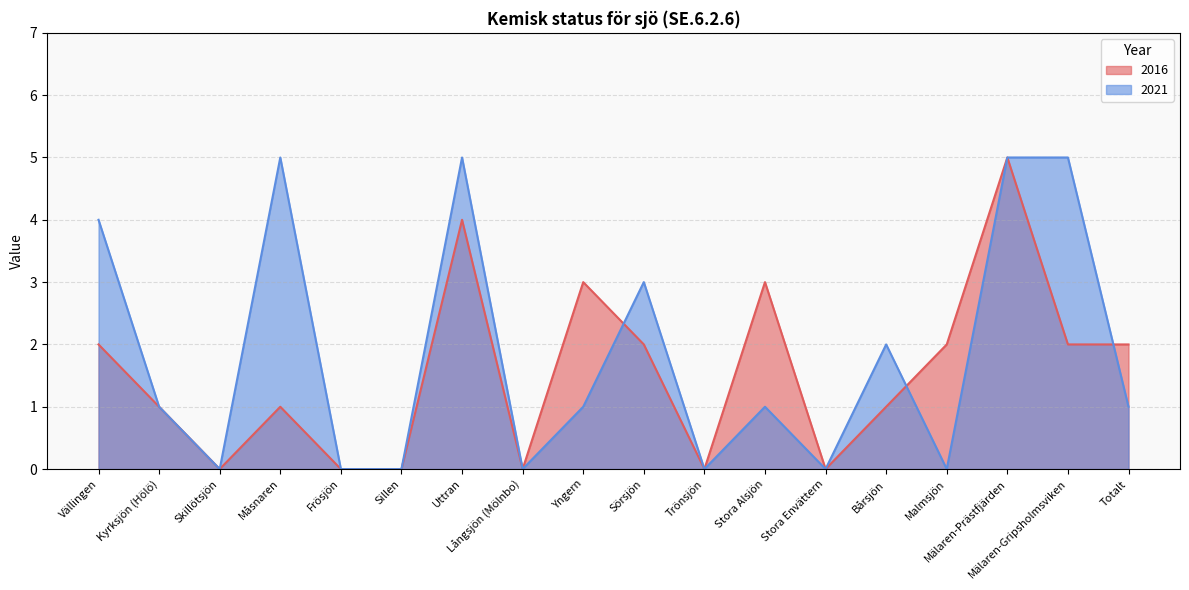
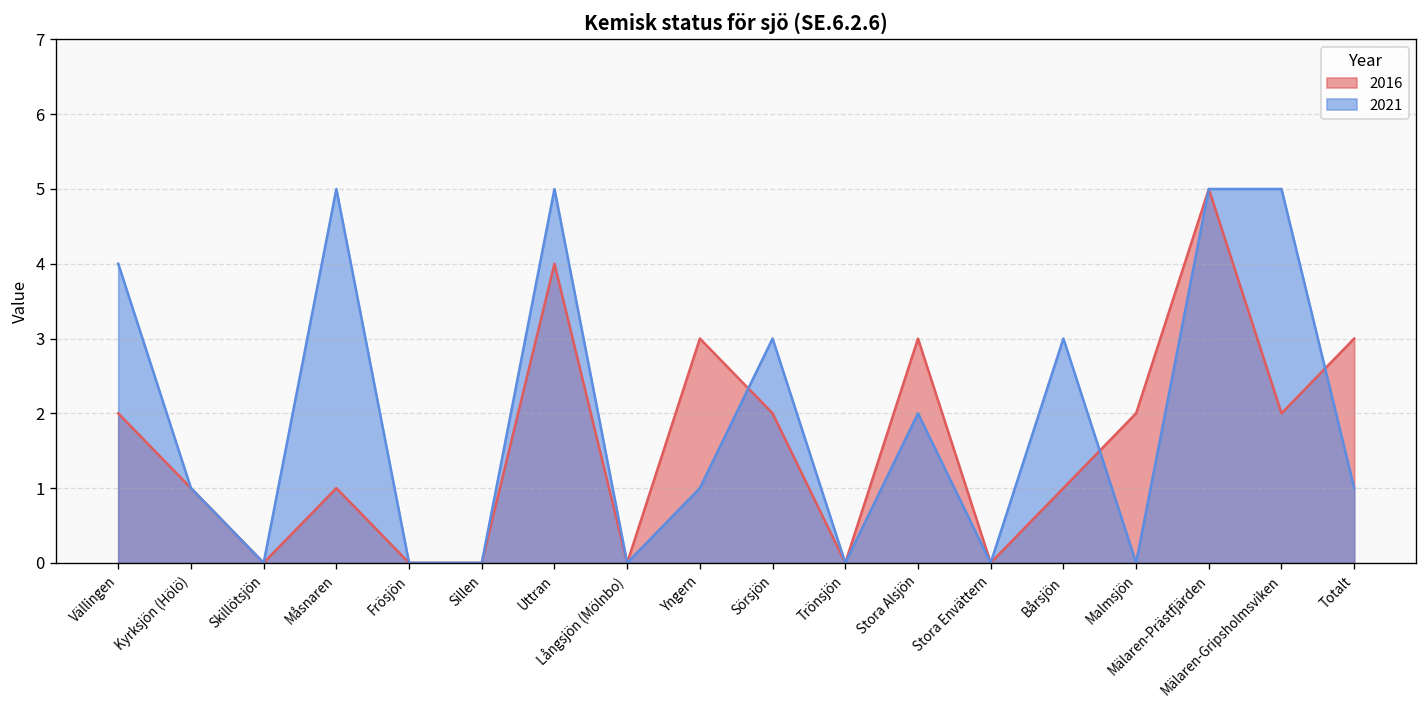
  {
    "2016": {
      "Vällingen": 2,
      "Måsnaren": 1,
      "Uttran": 4,
      "Yngern": 3,
      "Sörsjön": 2,
      "Stora Alsjön": 3,
      "Bårsjön": 1,
      "Malmsjön": 2,
      "Mälaren-Gripsholmsviken": 2,
-     "Totalt": 2
+     "Totalt": 3
    },
    "2021": {
      "Vällingen": 4,
      "Måsnaren": 5,
      "Uttran": 5,
      "Yngern": 1,
      "Sörsjön": 3,
-     "Stora Alsjön": 1,
-     "Bårsjön": 2,
+     "Stora Alsjön": 2,
+     "Bårsjön": 3,
      "Malmsjön": 0,
      "Mälaren-Gripsholmsviken": 5,
      "Totalt": 1
    }
  }
